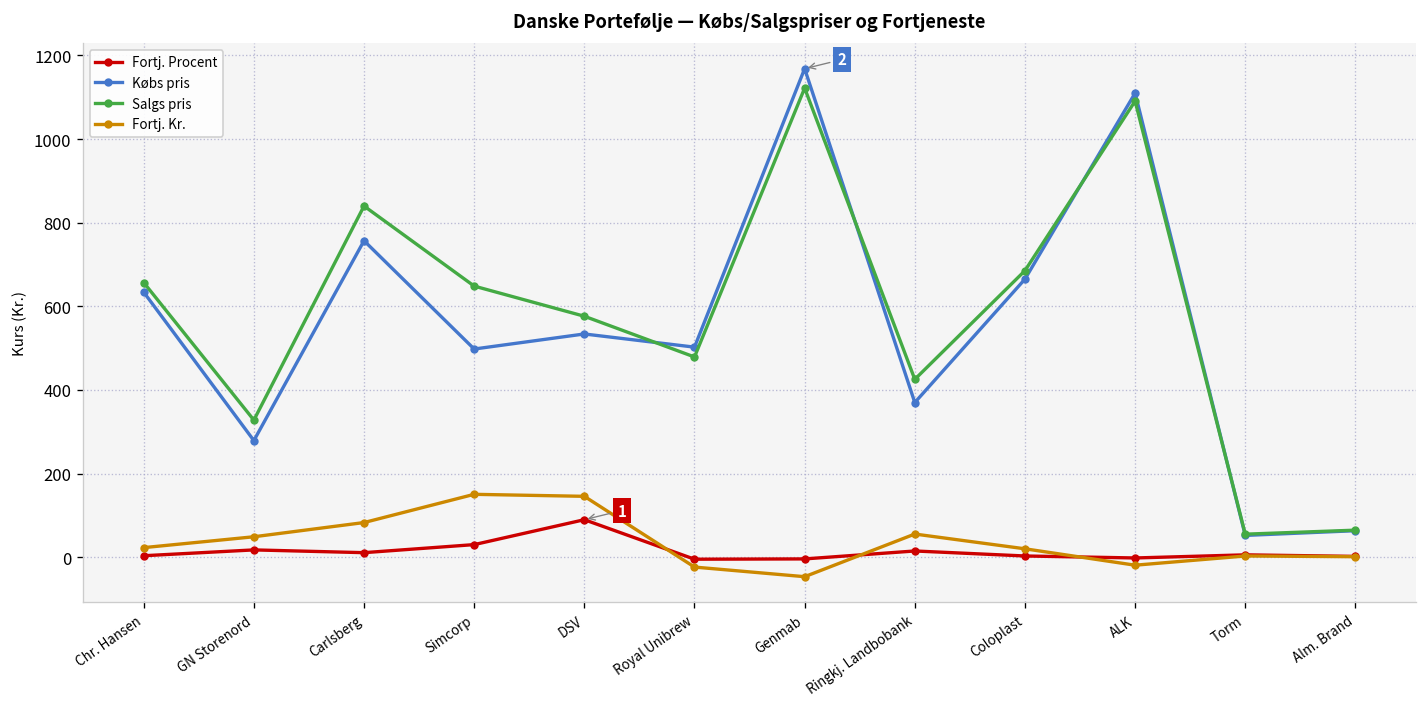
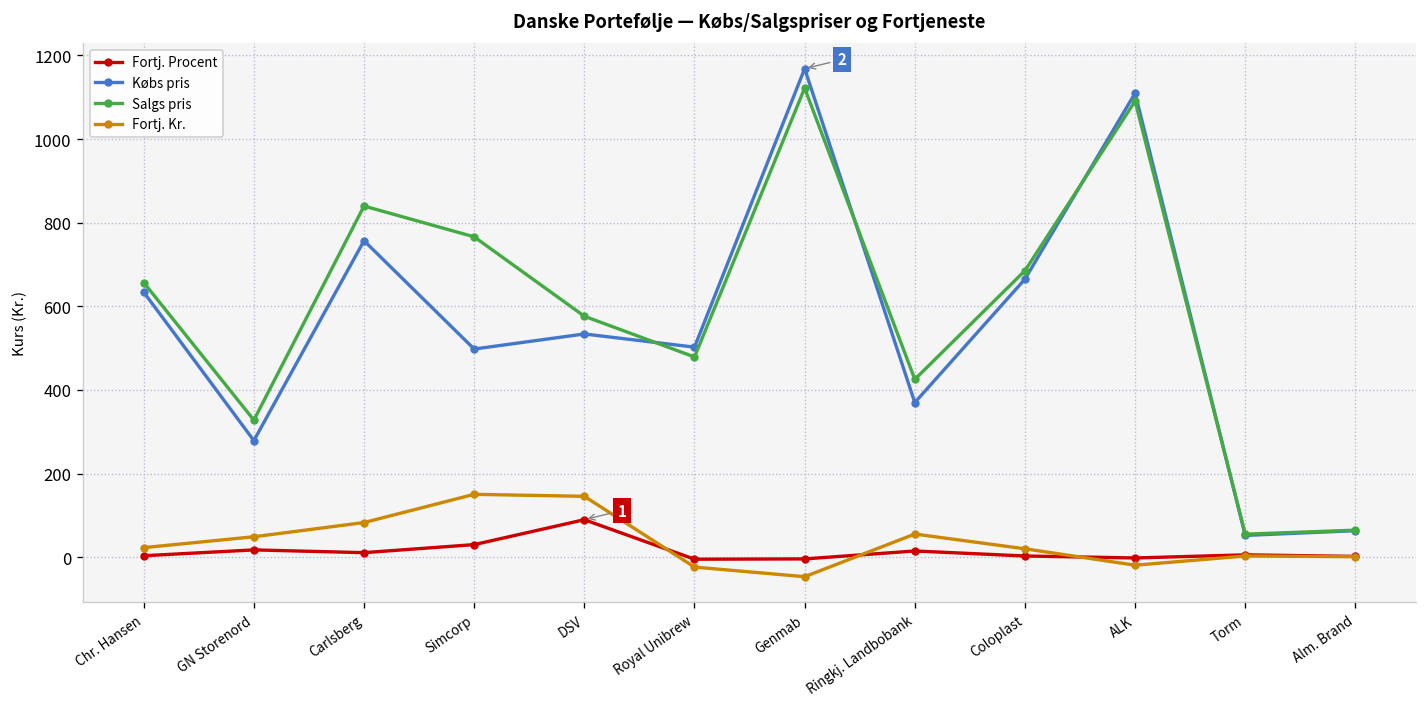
  {
    "Fortj. Procent": {
      "Chr. Hansen": 0,
      "GN Storenord": 20,
      "Carlsberg": 10,
      "Simcorp": 30,
      "Royal Unibrew": 0,
      "Genmab": 0,
      "Ringkj. Landbobank": 20,
      "Coloplast": 0,
      "ALK": 0
    },
    "Købs pris": {
      "Chr. Hansen": 630,
      "GN Storenord": 280,
      "Carlsberg": 760,
      "Simcorp": 500,
      "DSV": 530,
      "Royal Unibrew": 500,
      "Genmab": 1170,
      "Ringkj. Landbobank": 370,
      "Coloplast": 670,
      "ALK": 1110
    },
    "Salgs pris": {
      "Chr. Hansen": 660,
      "GN Storenord": 330,
      "Carlsberg": 840,
-     "Simcorp": 650,
+     "Simcorp": 770,
      "DSV": 580,
      "Royal Unibrew": 480,
      "Genmab": 1120,
      "Ringkj. Landbobank": 430,
      "Coloplast": 690,
      "ALK": 1090
    },
    "Fortj. Kr.": {
      "Chr. Hansen": 20,
      "GN Storenord": 50,
      "Carlsberg": 80,
      "Simcorp": 150,
      "DSV": 150,
      "Royal Unibrew": -20,
      "Genmab": -50,
      "Ringkj. Landbobank": 60,
      "Coloplast": 20,
      "ALK": -20
    }
  }
